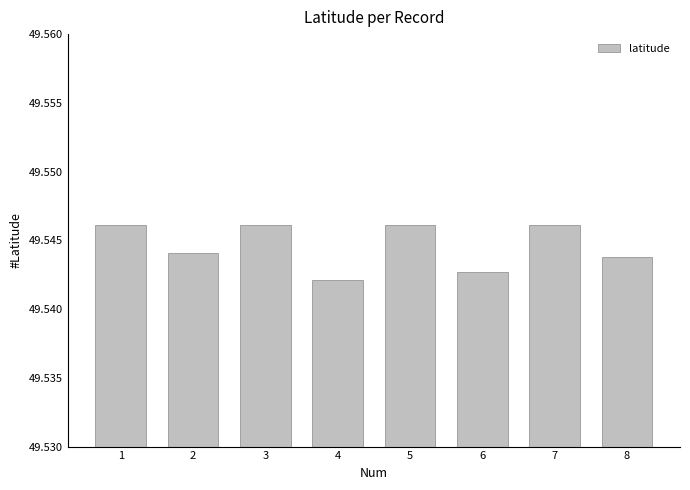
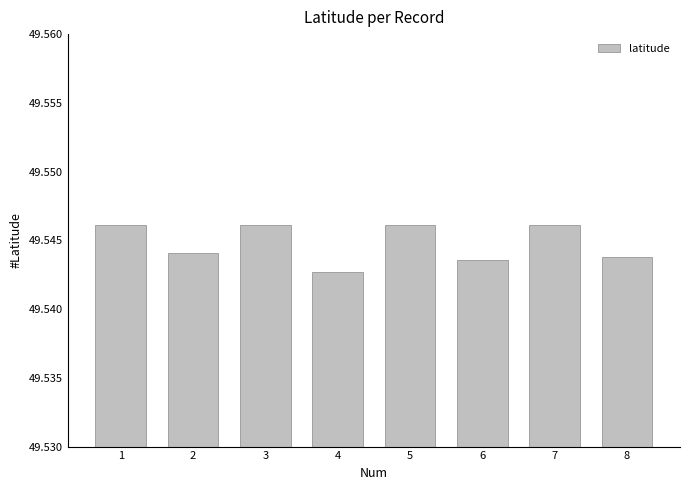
  {
    "1": 49.5461,
    "2": 49.5441,
    "3": 49.5461,
-   "4": 49.5421,
+   "4": 49.5427,
    "5": 49.5461,
-   "6": 49.5427,
+   "6": 49.5435,
    "7": 49.5461,
    "8": 49.5438
  }
